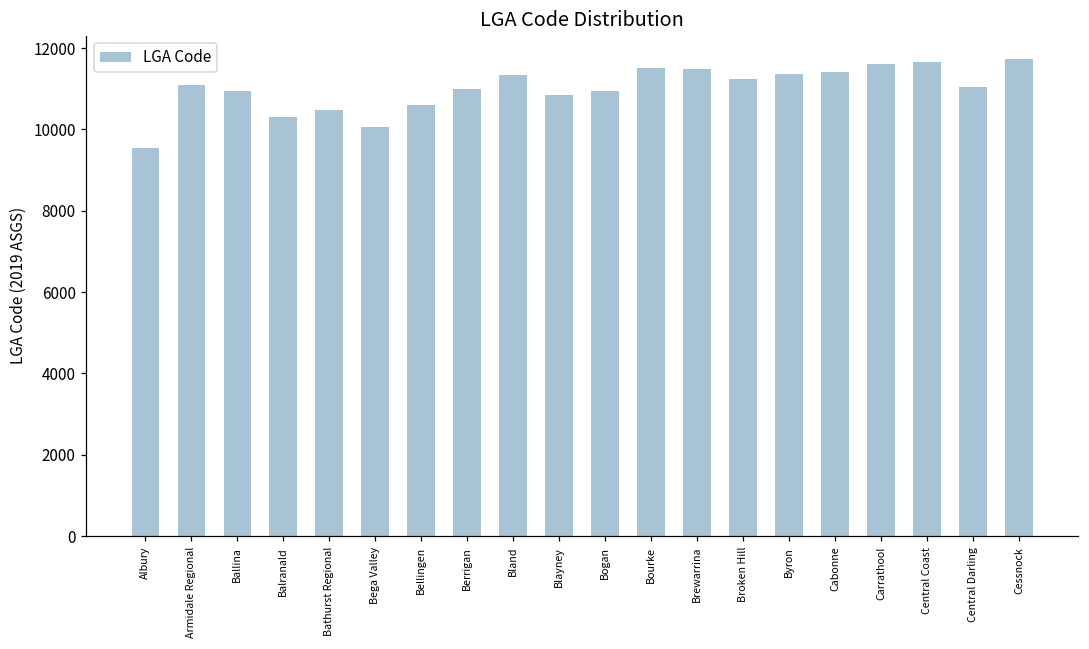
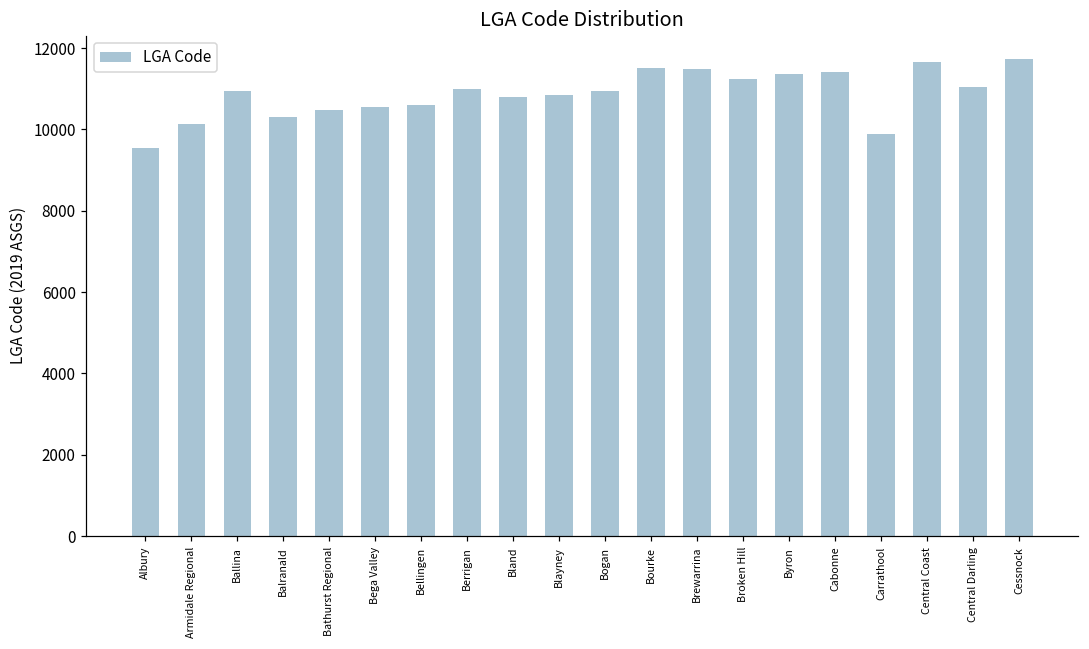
  {
    "Albury": 9500,
-   "Armidale Regional": 11100,
+   "Armidale Regional": 10100,
    "Ballina": 10900,
    "Balranald": 10300,
    "Bathurst Regional": 10500,
-   "Bega Valley": 10100,
+   "Bega Valley": 10600,
    "Bellingen": 10600,
    "Berrigan": 11000,
-   "Bland": 11300,
+   "Bland": 10800,
    "Blayney": 10900,
    "Bogan": 11000,
    "Bourke": 11500,
    "Brewarrina": 11500,
    "Broken Hill": 11300,
    "Byron": 11400,
    "Cabonne": 11400,
-   "Carrathool": 11600,
+   "Carrathool": 9900,
    "Central Coast": 11700,
    "Central Darling": 11000,
    "Cessnock": 11700
  }
